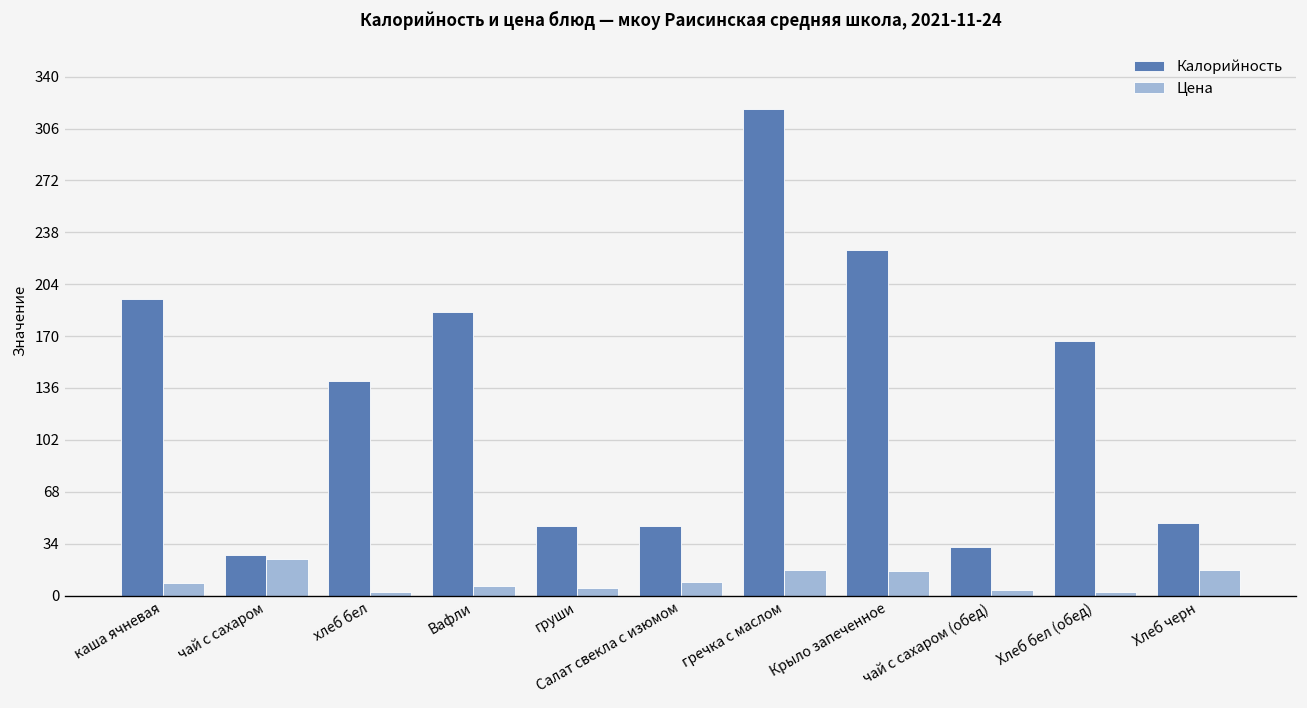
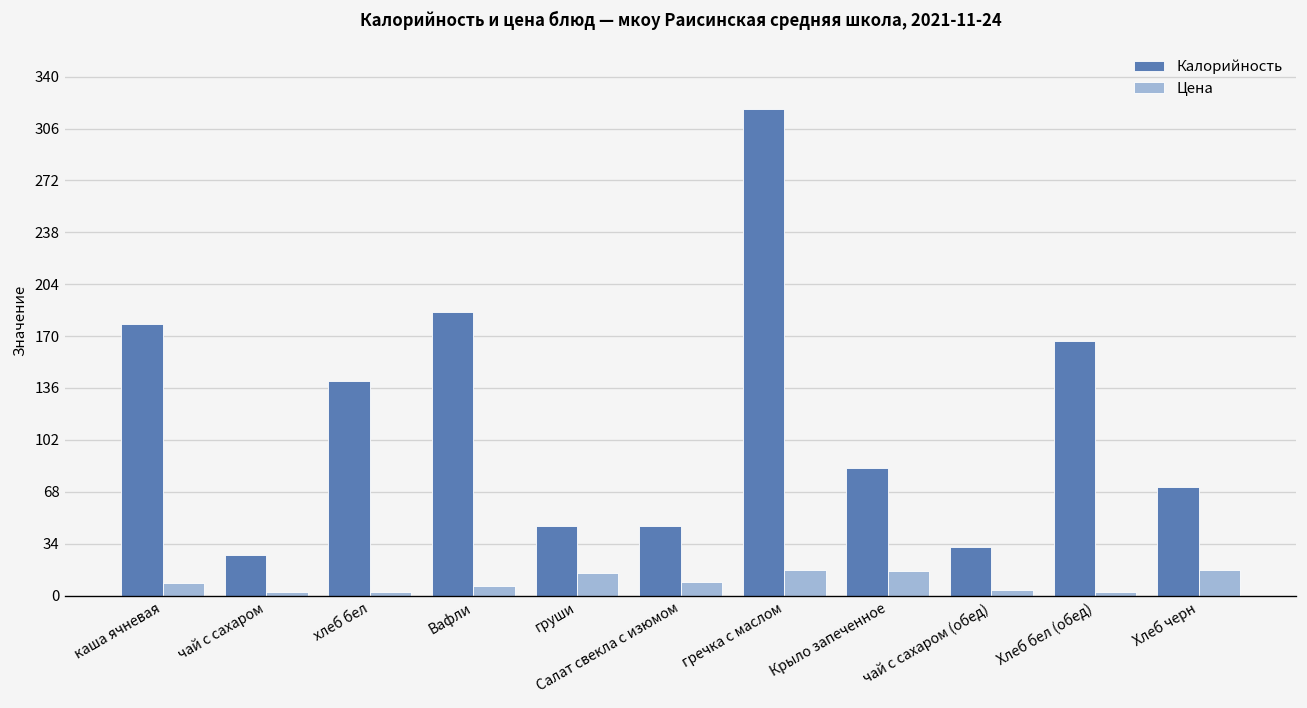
  {
    "Калорийность": {
-     "каша ячневая": 194,
+     "каша ячневая": 178,
      "чай с сахаром": 27,
      "хлеб бел": 141,
      "Вафли": 186,
      "груши": 46,
      "Салат свекла с изюмом": 46,
      "гречка с маслом": 319,
-     "Крыло запеченное": 226,
+     "Крыло запеченное": 83,
      "чай с сахаром (обед)": 32,
      "Хлеб бел (обед)": 167,
-     "Хлеб черн": 48
+     "Хлеб черн": 71
    },
    "Цена": {
      "каша ячневая": 8,
-     "чай с сахаром": 24,
+     "чай с сахаром": 2,
      "хлеб бел": 2,
      "Вафли": 6,
-     "груши": 5,
+     "груши": 15,
      "Салат свекла с изюмом": 9,
      "гречка с маслом": 17,
      "Крыло запеченное": 16,
      "чай с сахаром (обед)": 3,
      "Хлеб бел (обед)": 2,
      "Хлеб черн": 17
    }
  }
